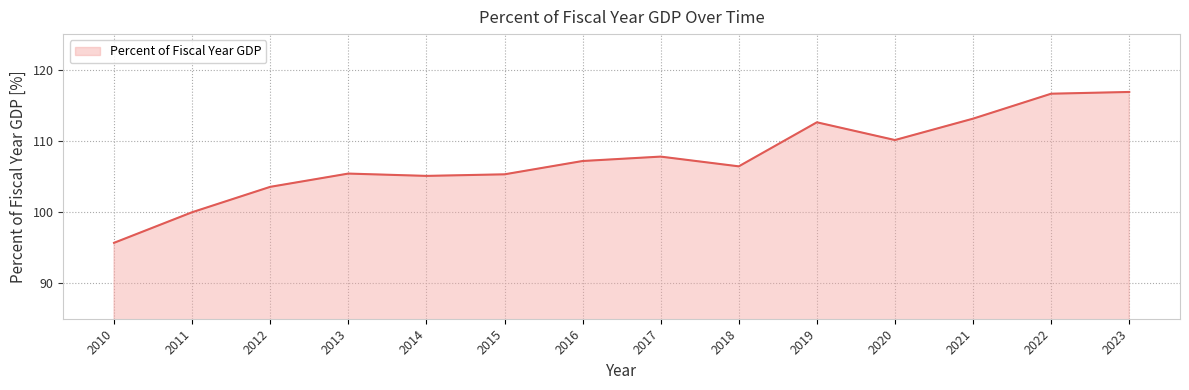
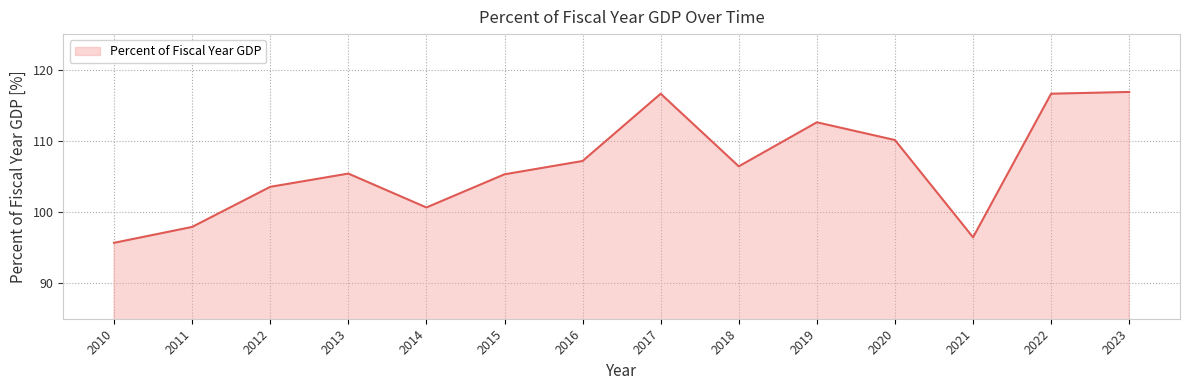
  {
    "2010": 96,
-   "2011": 100,
+   "2011": 98,
    "2012": 104,
    "2013": 105,
-   "2014": 105,
+   "2014": 101,
    "2015": 105,
    "2016": 107,
-   "2017": 108,
+   "2017": 117,
    "2018": 106,
    "2019": 113,
    "2020": 110,
-   "2021": 113,
+   "2021": 96,
    "2022": 117,
    "2023": 117
  }
